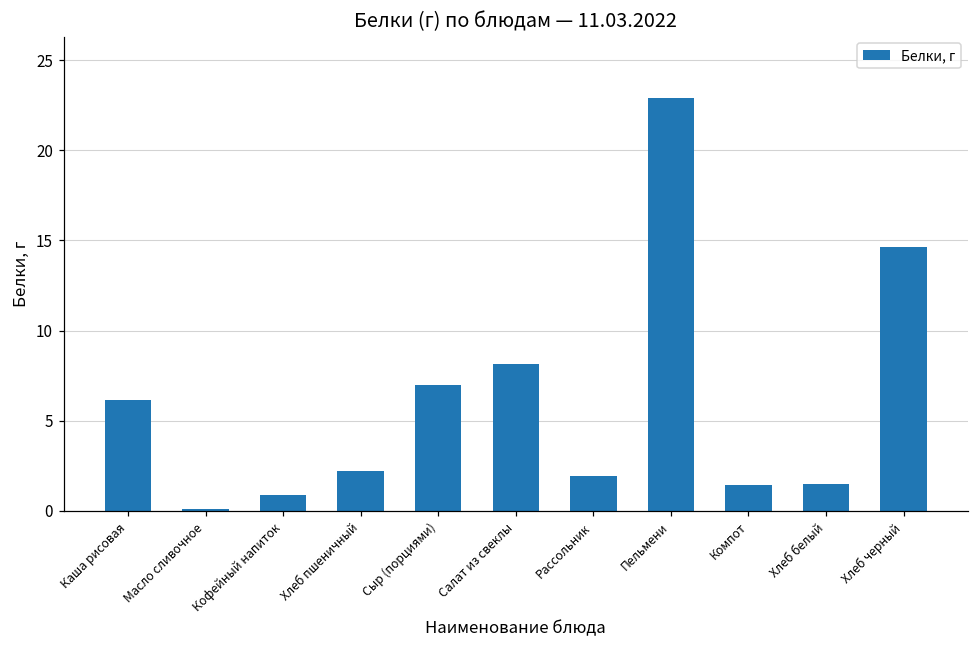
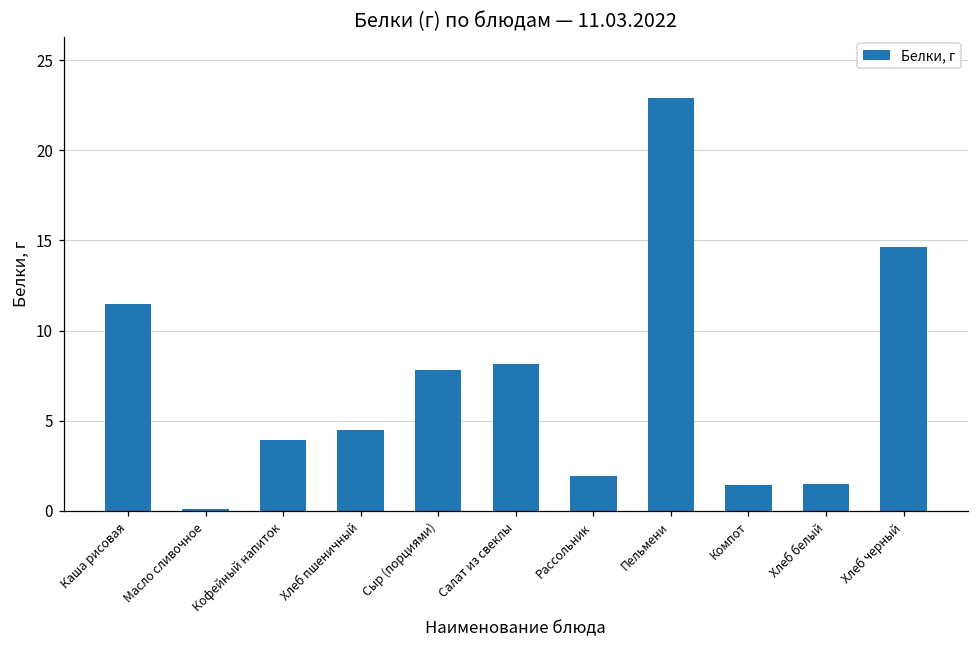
  {
-   "Каша рисовая": 6.1,
-   "Кофейный напиток": 0.9,
-   "Хлеб пшеничный": 2.2,
-   "Сыр (порциями)": 7.0,
+   "Каша рисовая": 11.5,
+   "Кофейный напиток": 3.9,
+   "Хлеб пшеничный": 4.5,
+   "Сыр (порциями)": 7.8,
    "Салат из свеклы": 8.2,
    "Рассольник": 1.9,
    "Пельмени": 22.9,
    "Компот": 1.4,
    "Хлеб белый": 1.5,
    "Хлеб черный": 14.6
  }
